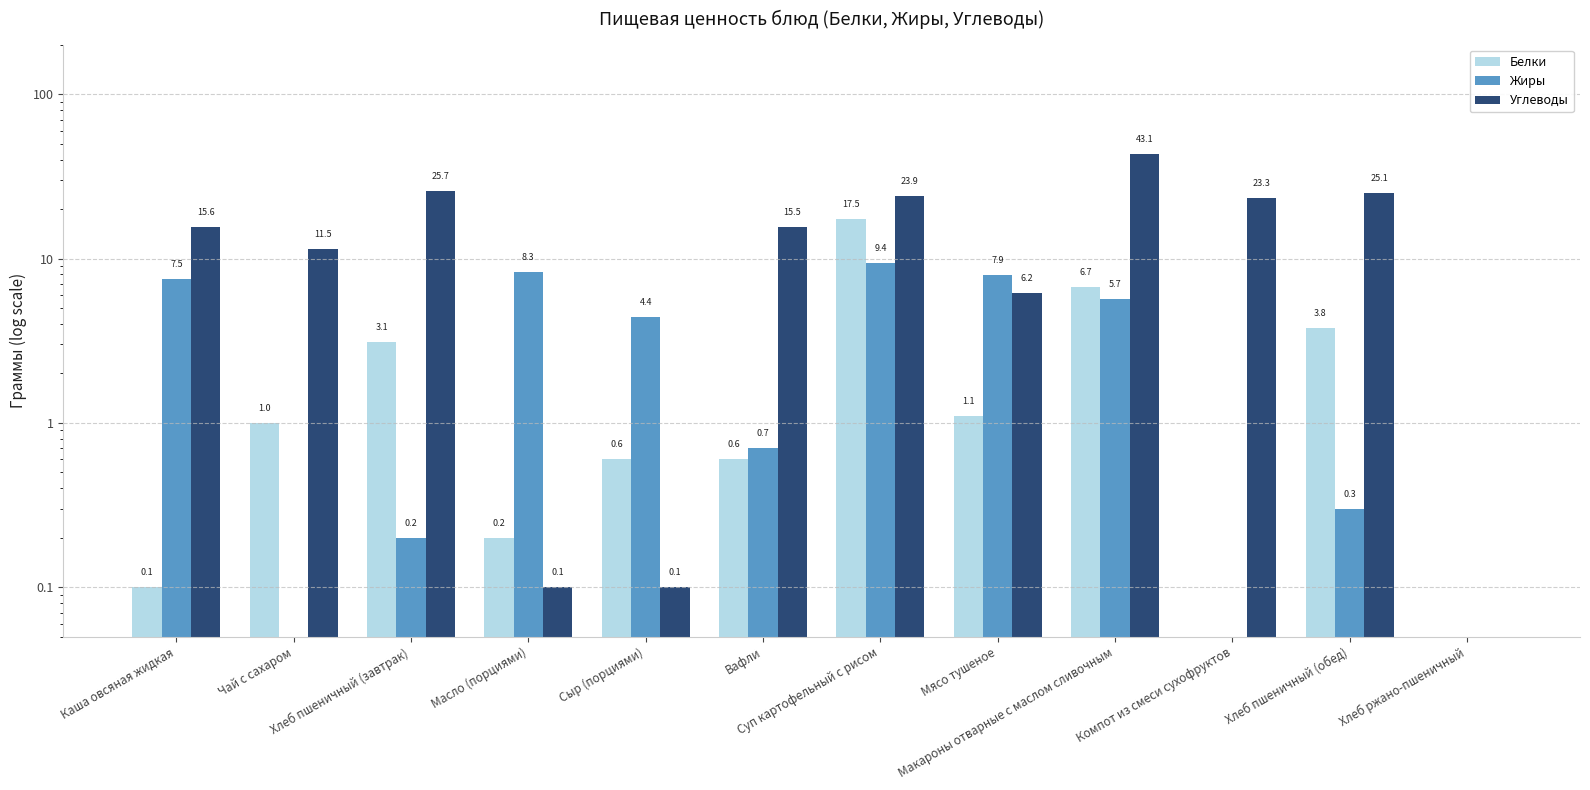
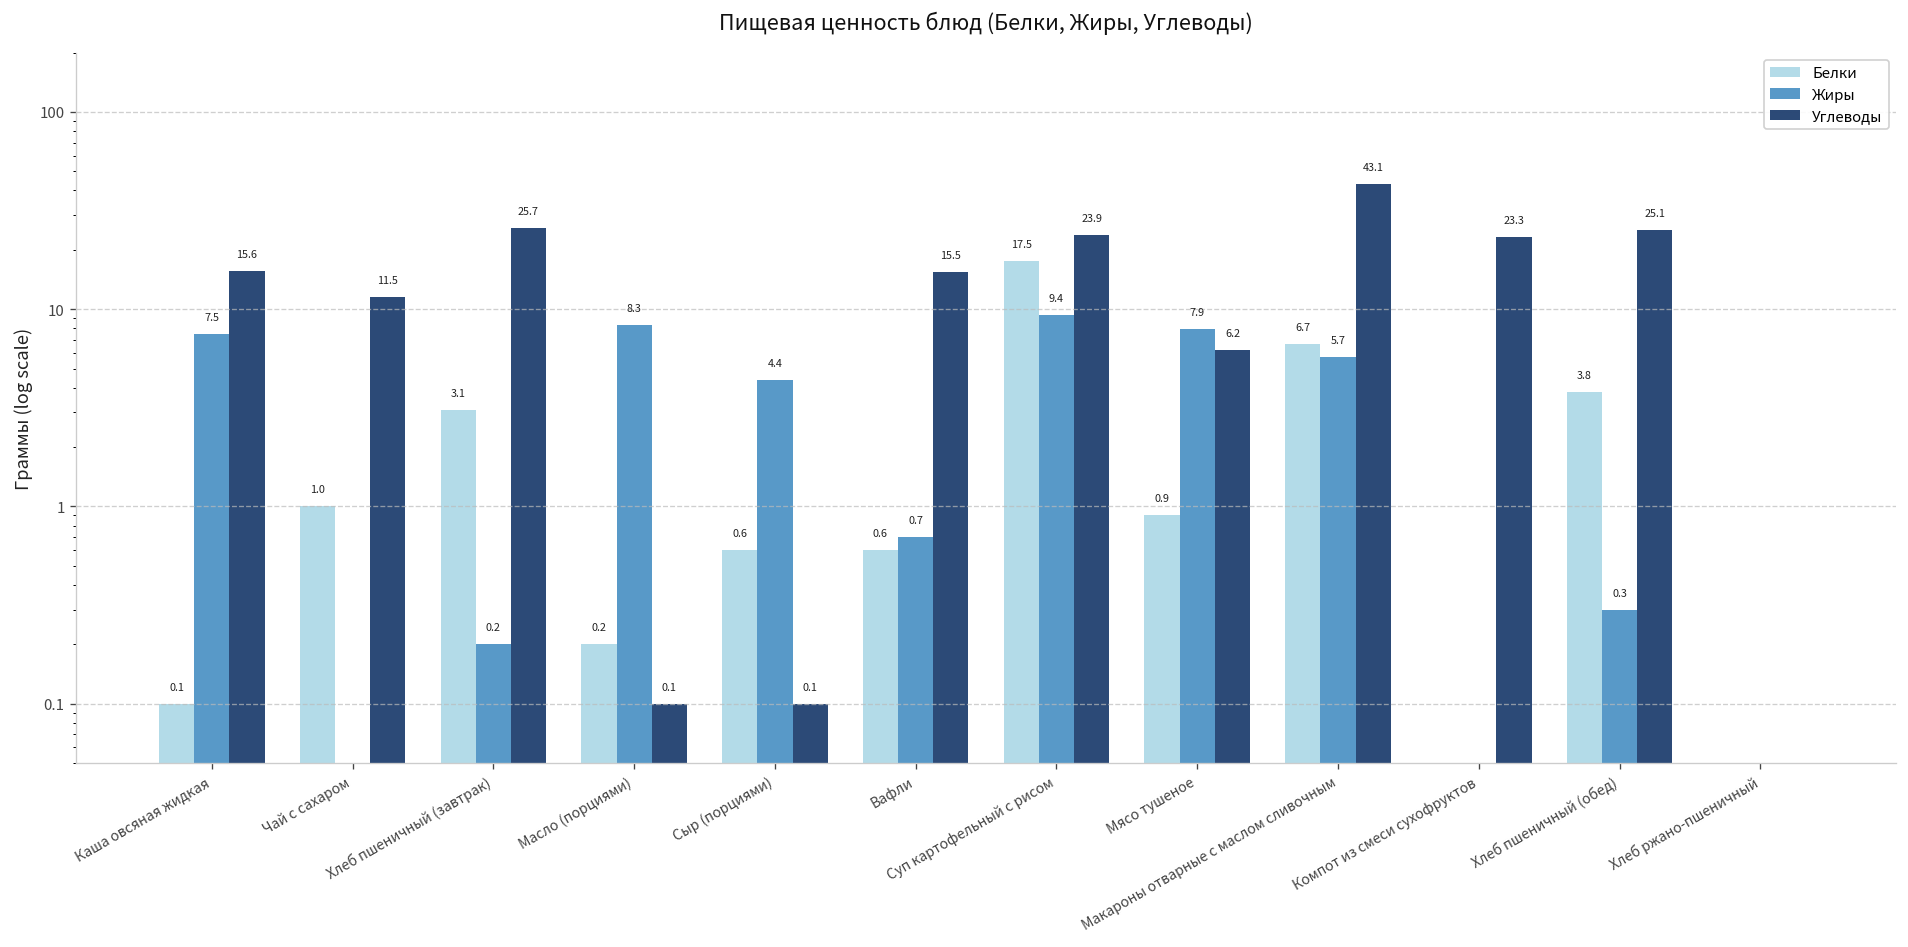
  {
    "Белки": {
      "Каша овсяная жидкая": 0.1,
      "Чай с сахаром": 1.0,
      "Хлеб пшеничный (завтрак)": 3.1,
      "Масло (порциями)": 0.2,
      "Сыр (порциями)": 0.6,
      "Вафли": 0.6,
      "Суп картофельный с рисом": 17.5,
-     "Мясо тушеное": 1.1,
+     "Мясо тушеное": 0.9,
      "Макароны отварные с маслом сливочным": 6.7,
      "Хлеб пшеничный (обед)": 3.8
    },
    "Жиры": {
      "Каша овсяная жидкая": 7.5,
      "Хлеб пшеничный (завтрак)": 0.2,
      "Масло (порциями)": 8.3,
      "Сыр (порциями)": 4.4,
      "Вафли": 0.7,
      "Суп картофельный с рисом": 9.4,
      "Мясо тушеное": 7.9,
      "Макароны отварные с маслом сливочным": 5.7,
      "Хлеб пшеничный (обед)": 0.3
    },
    "Углеводы": {
      "Каша овсяная жидкая": 15.6,
      "Чай с сахаром": 11.5,
      "Хлеб пшеничный (завтрак)": 25.7,
      "Масло (порциями)": 0.1,
      "Сыр (порциями)": 0.1,
      "Вафли": 15.5,
      "Суп картофельный с рисом": 23.9,
      "Мясо тушеное": 6.2,
      "Макароны отварные с маслом сливочным": 43.1,
      "Компот из смеси сухофруктов": 23.3,
      "Хлеб пшеничный (обед)": 25.1
    }
  }
